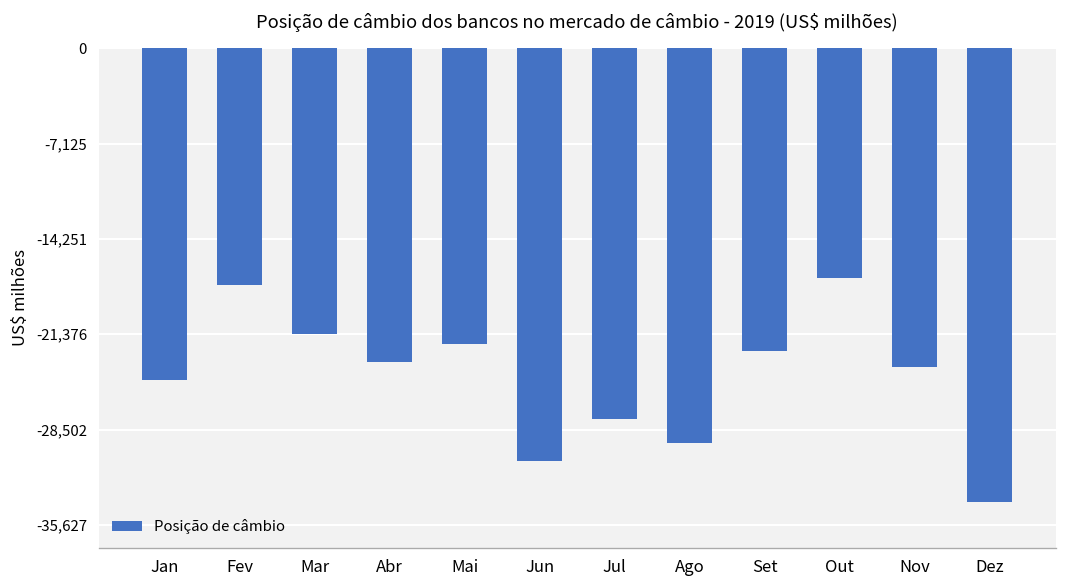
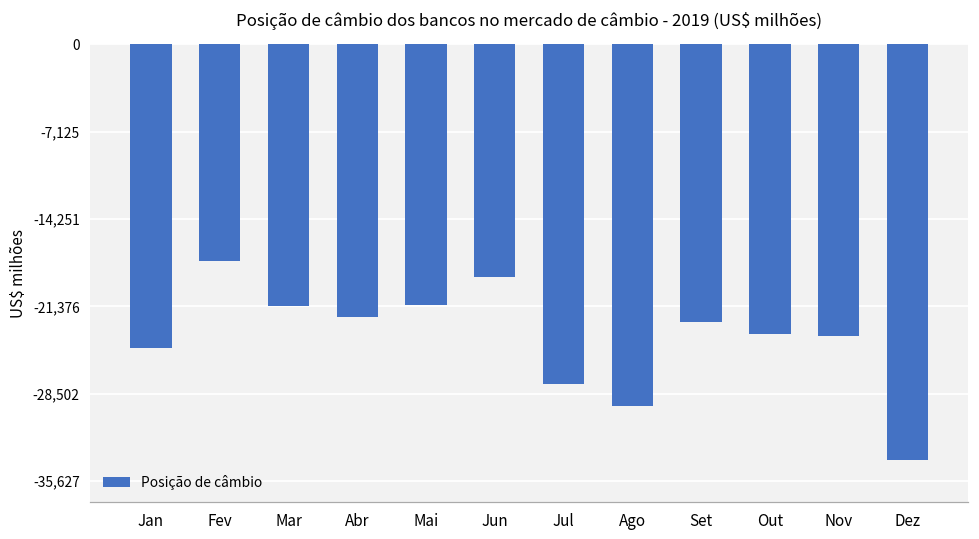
  {
    "Jan": "-24,800",
    "Fev": "-17,700",
    "Mar": "-21,400",
-   "Abr": "-23,500",
-   "Mai": "-22,100",
-   "Jun": "-30,900",
+   "Abr": "-22,200",
+   "Mai": "-21,300",
+   "Jun": "-19,000",
    "Jul": "-27,700",
    "Ago": "-29,500",
    "Set": "-22,600",
-   "Out": "-17,200",
+   "Out": "-23,600",
    "Nov": "-23,800",
    "Dez": "-33,900"
  }
